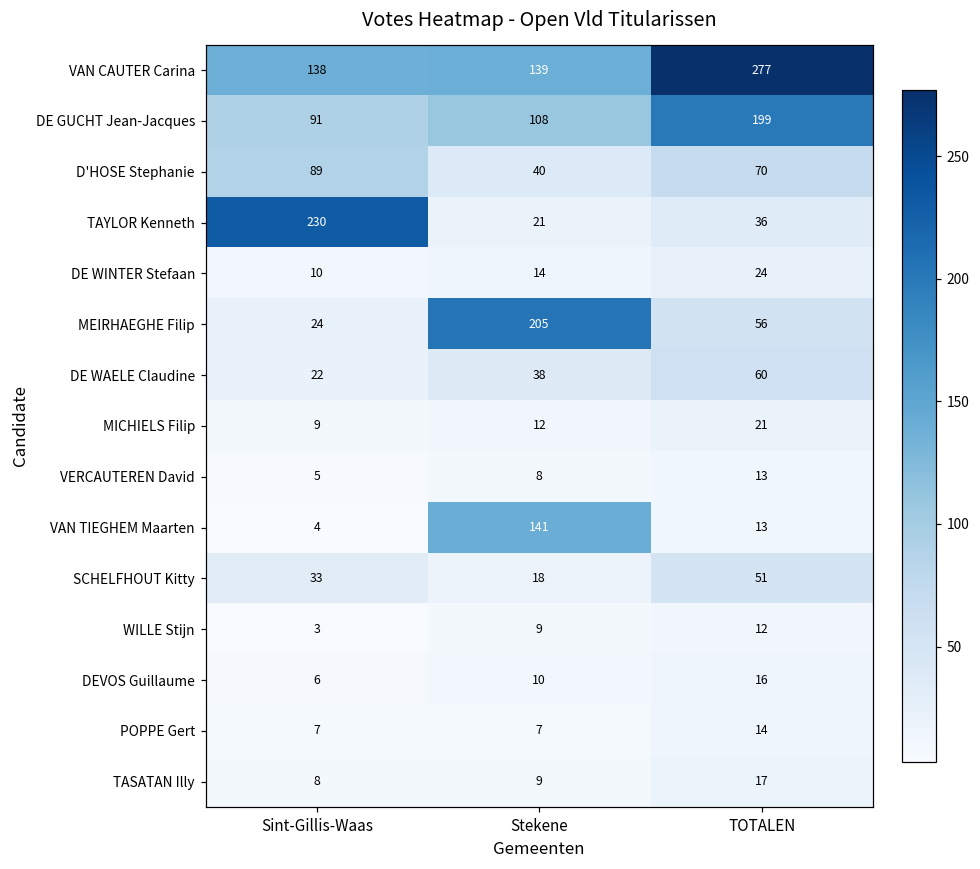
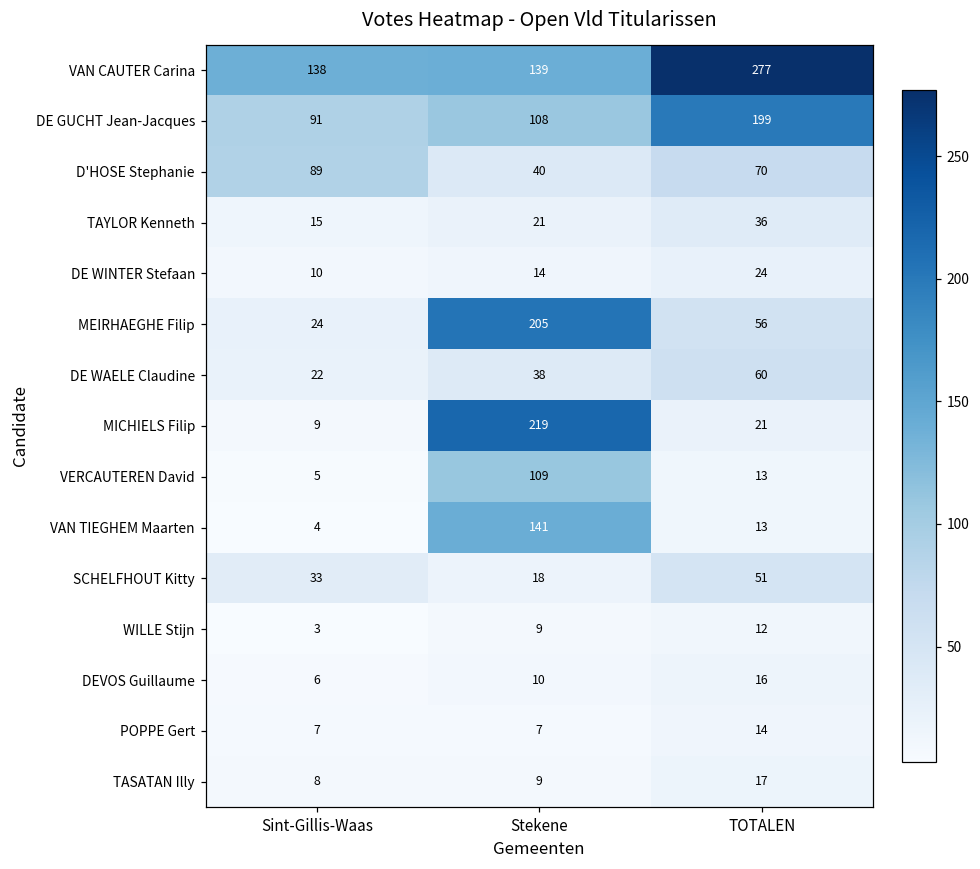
  {
    "VAN CAUTER Carina": {
      "Sint-Gillis-Waas": 138,
      "Stekene": 139,
      "TOTALEN": 277
    },
    "DE GUCHT Jean-Jacques": {
      "Sint-Gillis-Waas": 91,
      "Stekene": 108,
      "TOTALEN": 199
    },
    "D'HOSE Stephanie": {
      "Sint-Gillis-Waas": 89,
      "Stekene": 40,
      "TOTALEN": 70
    },
    "TAYLOR Kenneth": {
-     "Sint-Gillis-Waas": 230,
+     "Sint-Gillis-Waas": 15,
      "Stekene": 21,
      "TOTALEN": 36
    },
    "DE WINTER Stefaan": {
      "Sint-Gillis-Waas": 10,
      "Stekene": 14,
      "TOTALEN": 24
    },
    "MEIRHAEGHE Filip": {
      "Sint-Gillis-Waas": 24,
      "Stekene": 205,
      "TOTALEN": 56
    },
    "DE WAELE Claudine": {
      "Sint-Gillis-Waas": 22,
      "Stekene": 38,
      "TOTALEN": 60
    },
    "MICHIELS Filip": {
      "Sint-Gillis-Waas": 9,
-     "Stekene": 12,
+     "Stekene": 219,
      "TOTALEN": 21
    },
    "VERCAUTEREN David": {
      "Sint-Gillis-Waas": 5,
-     "Stekene": 8,
+     "Stekene": 109,
      "TOTALEN": 13
    },
    "VAN TIEGHEM Maarten": {
      "Sint-Gillis-Waas": 4,
      "Stekene": 141,
      "TOTALEN": 13
    },
    "SCHELFHOUT Kitty": {
      "Sint-Gillis-Waas": 33,
      "Stekene": 18,
      "TOTALEN": 51
    },
    "WILLE Stijn": {
      "Sint-Gillis-Waas": 3,
      "Stekene": 9,
      "TOTALEN": 12
    },
    "DEVOS Guillaume": {
      "Sint-Gillis-Waas": 6,
      "Stekene": 10,
      "TOTALEN": 16
    },
    "POPPE Gert": {
      "Sint-Gillis-Waas": 7,
      "Stekene": 7,
      "TOTALEN": 14
    },
    "TASATAN Illy": {
      "Sint-Gillis-Waas": 8,
      "Stekene": 9,
      "TOTALEN": 17
    }
  }
